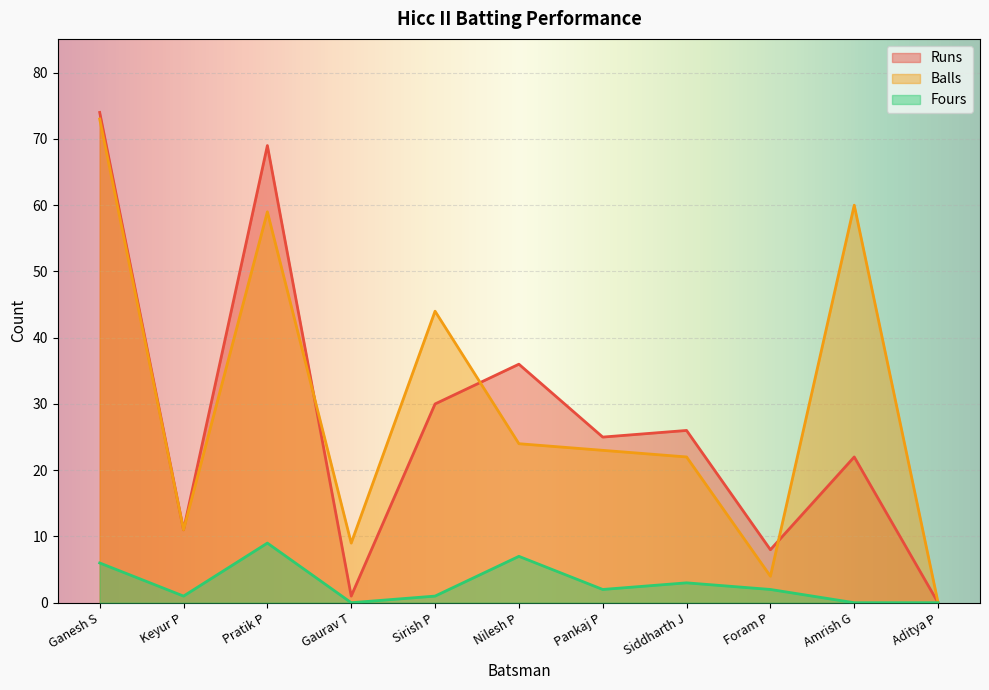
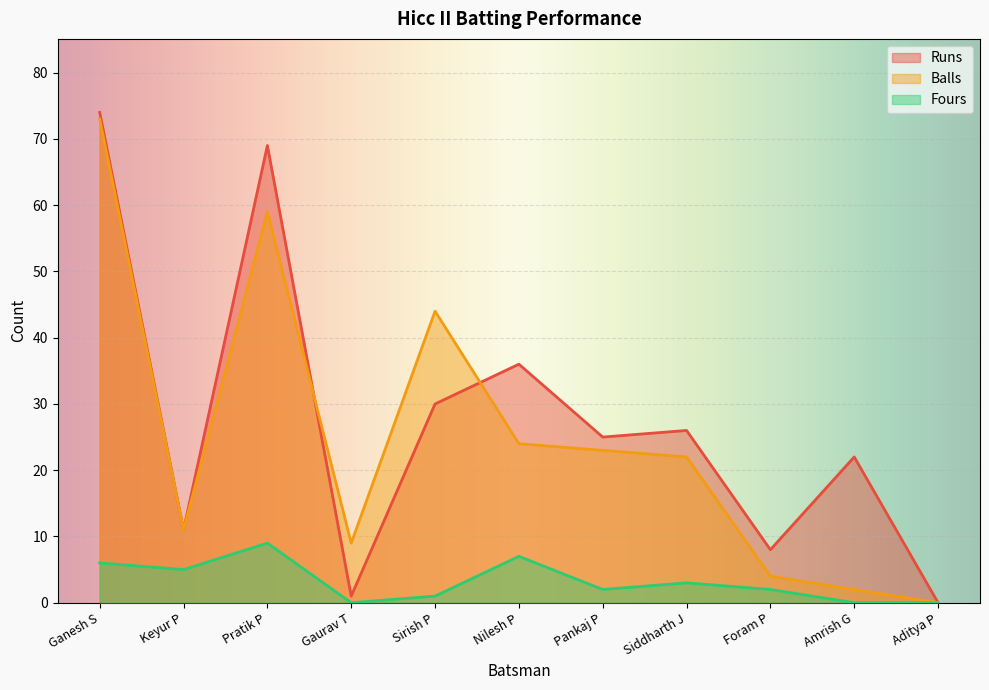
  {
    "Runs": {
      "Ganesh S": 74,
      "Pratik P": 69,
      "Gaurav T": 1,
      "Sirish P": 30,
      "Nilesh P": 36,
      "Pankaj P": 25,
      "Siddharth J": 26,
      "Foram P": 8,
      "Amrish G": 22
    },
    "Balls": {
      "Ganesh S": 73,
      "Pratik P": 59,
      "Gaurav T": 9,
      "Sirish P": 44,
      "Nilesh P": 24,
      "Pankaj P": 23,
      "Siddharth J": 22,
      "Foram P": 4,
-     "Amrish G": 60
+     "Amrish G": 2
    },
    "Fours": {
      "Ganesh S": 6,
-     "Keyur P": 1,
+     "Keyur P": 5,
      "Pratik P": 9,
      "Gaurav T": 0,
      "Sirish P": 1,
      "Nilesh P": 7,
      "Pankaj P": 2,
      "Siddharth J": 3,
      "Foram P": 2,
      "Amrish G": 0
    }
  }
